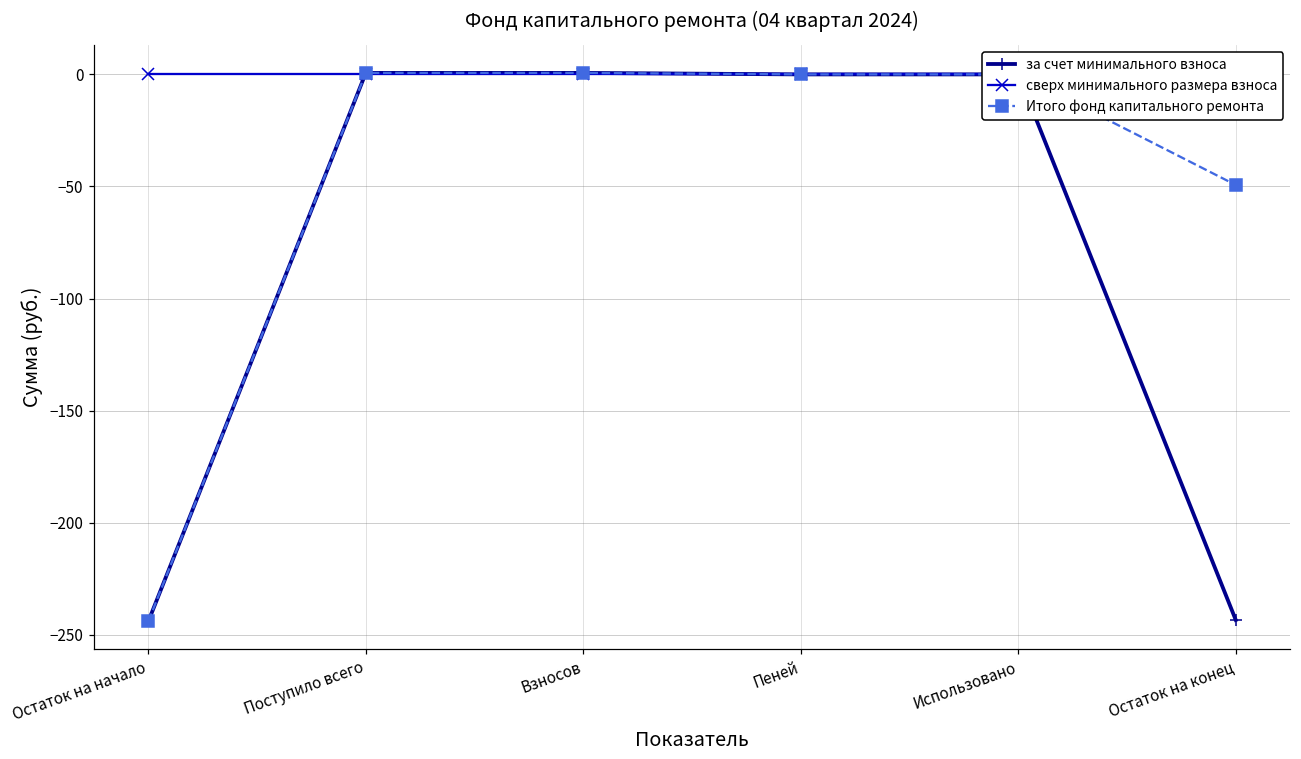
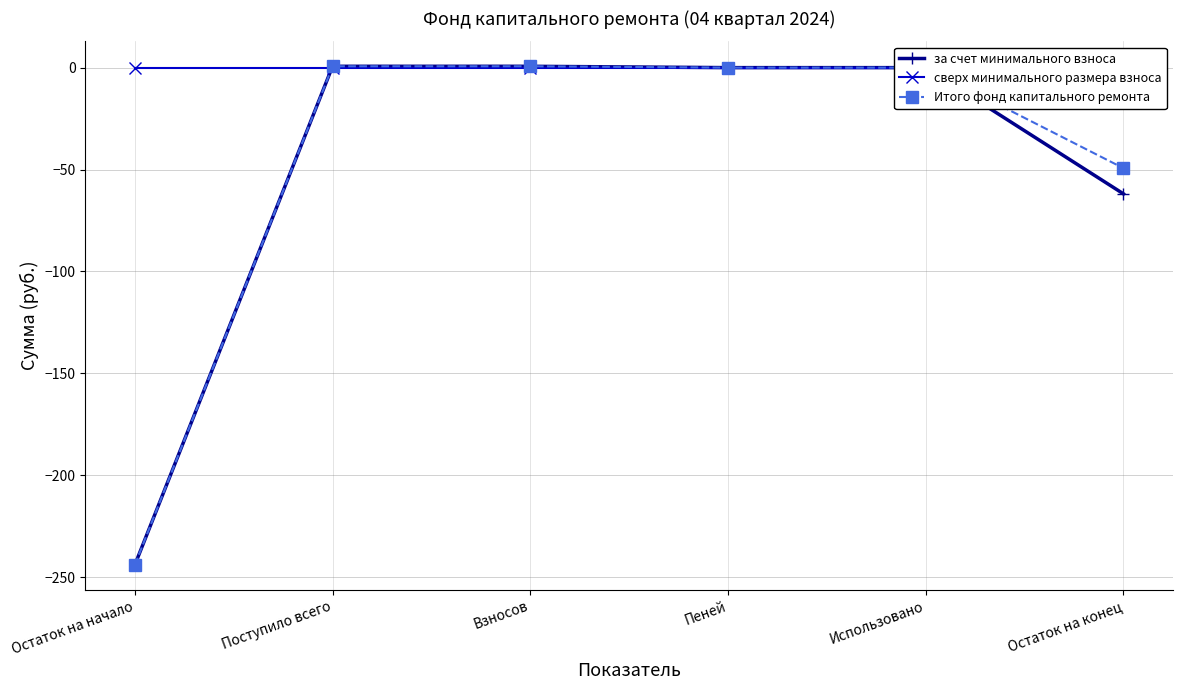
  {
    "за счет минимального взноса": {
-     "Остаток на конец": -243
+     "Остаток на конец": -62
    },
    "сверх минимального размера взноса": {
      "Остаток на начало": 0
    },
    "Итого фонд капитального ремонта": {
      "Остаток на конец": -49
    }
  }
